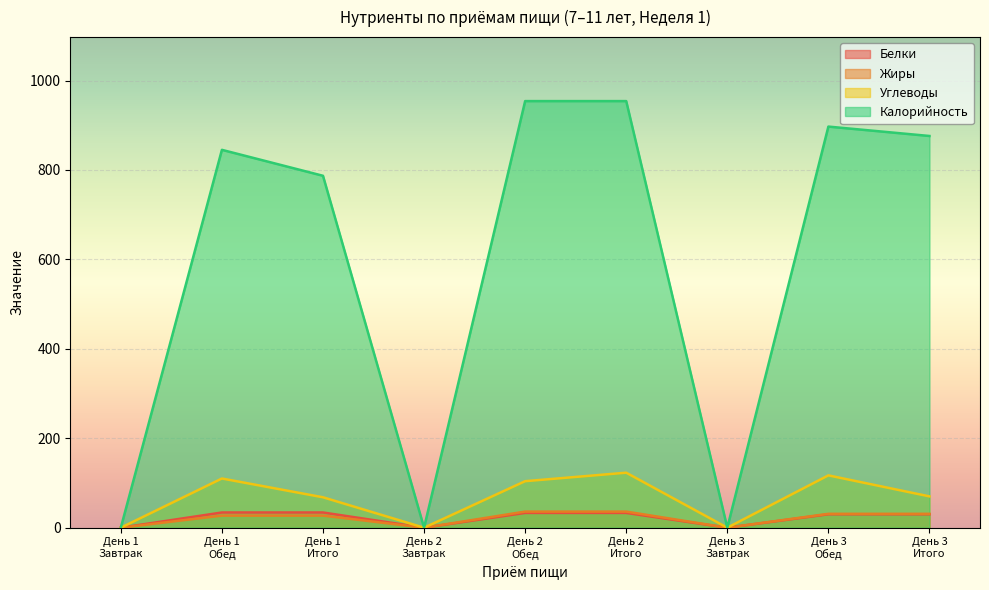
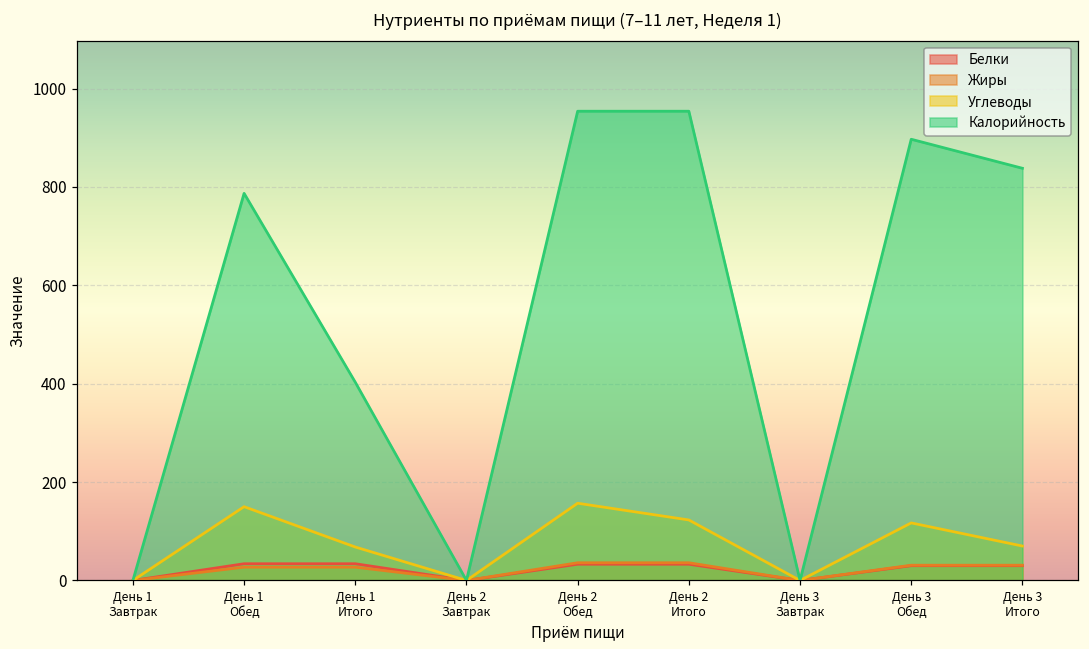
  {
    "Углеводы": {
-     "День 1 Обед": 110,
+     "День 1 Обед": 150,
      "День 1 Итого": 70,
-     "День 2 Обед": 100,
+     "День 2 Обед": 160,
      "День 2 Итого": 120,
      "День 3 Обед": 120,
      "День 3 Итого": 70
    },
    "Калорийность": {
-     "День 1 Обед": 850,
-     "День 1 Итого": 790,
+     "День 1 Обед": 790,
+     "День 1 Итого": 400,
      "День 2 Обед": 950,
      "День 2 Итого": 950,
      "День 3 Обед": 900,
-     "День 3 Итого": 880
+     "День 3 Итого": 840
    }
  }
